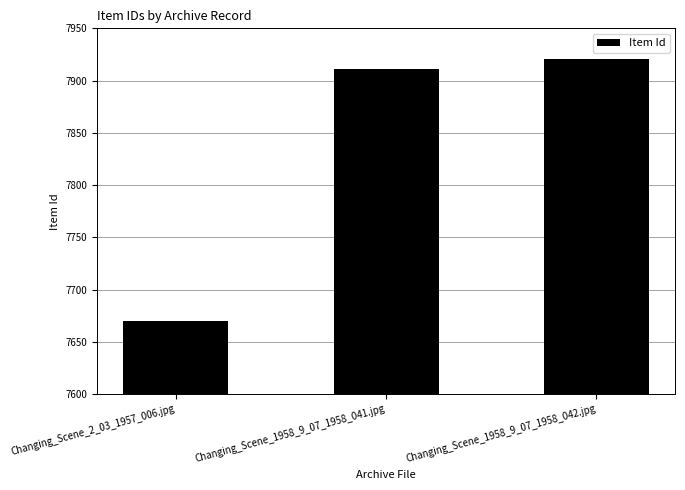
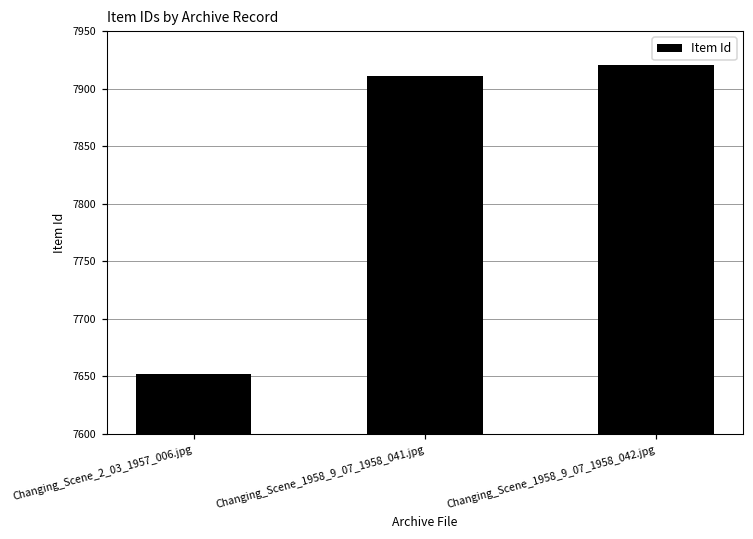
  {
-   "Changing_Scene_2_03_1957_006.jpg": 7670,
+   "Changing_Scene_2_03_1957_006.jpg": 7652,
    "Changing_Scene_1958_9_07_1958_041.jpg": 7911,
    "Changing_Scene_1958_9_07_1958_042.jpg": 7921
  }
